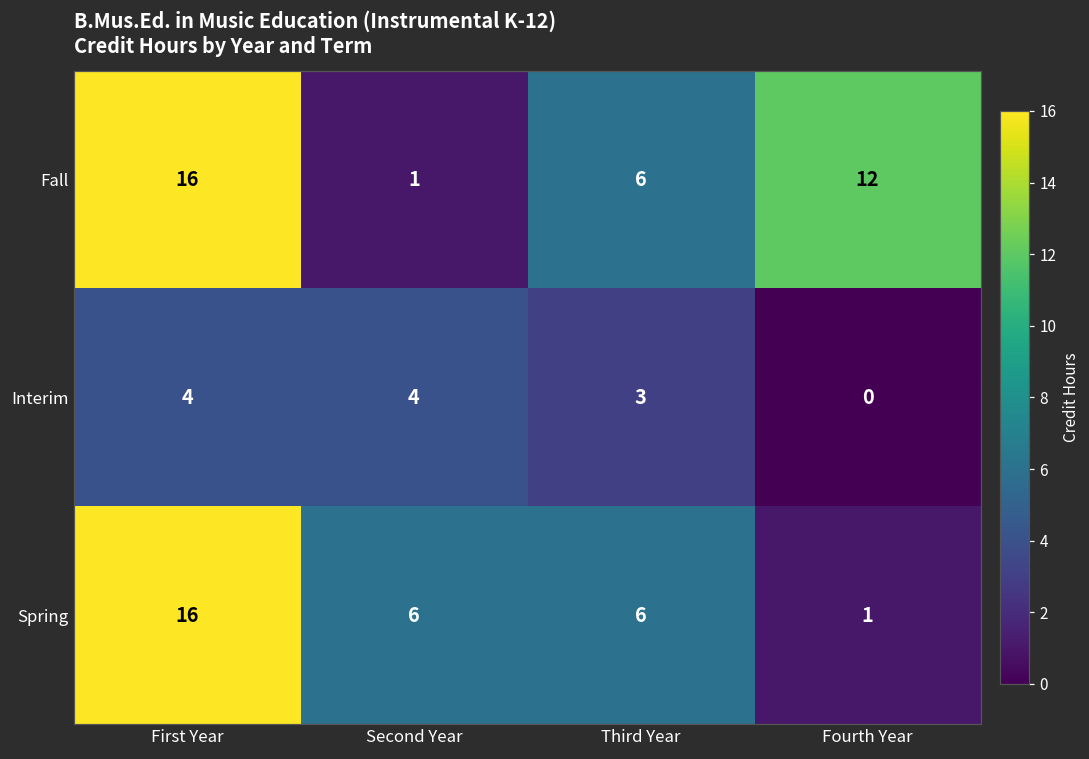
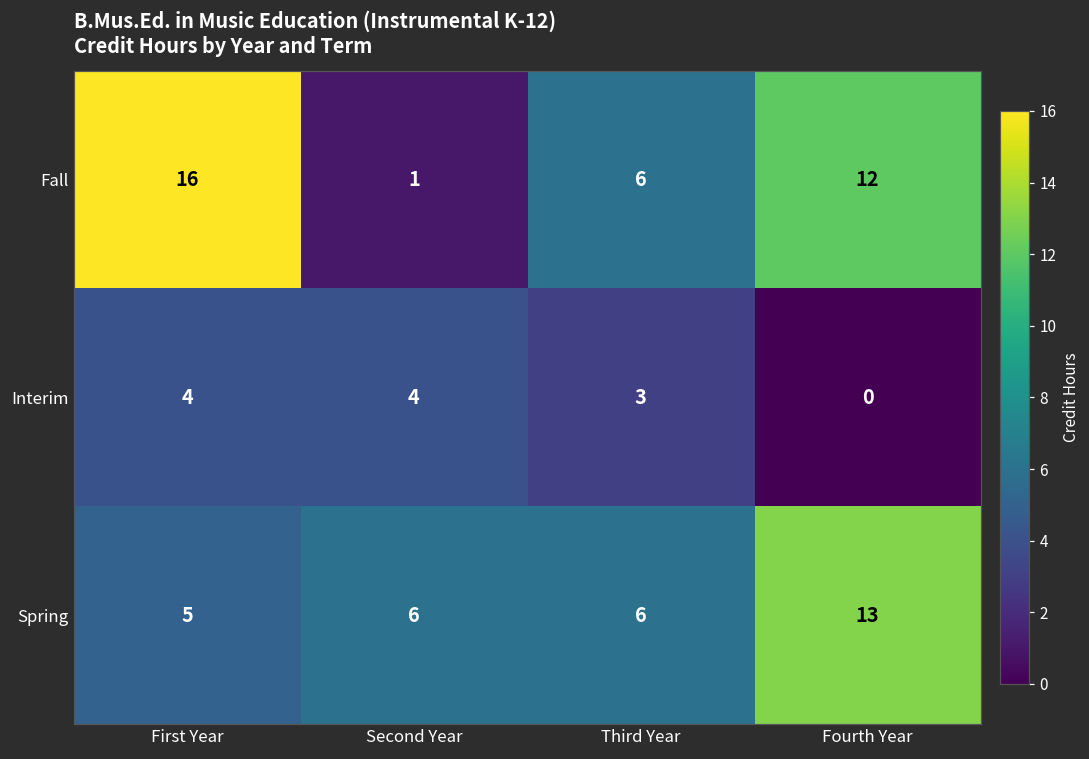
  {
    "Fall": {
      "First Year": 16,
      "Second Year": 1,
      "Third Year": 6,
      "Fourth Year": 12
    },
    "Interim": {
      "First Year": 4,
      "Second Year": 4,
      "Third Year": 3,
      "Fourth Year": 0
    },
    "Spring": {
-     "First Year": 16,
+     "First Year": 5,
      "Second Year": 6,
      "Third Year": 6,
-     "Fourth Year": 1
+     "Fourth Year": 13
    }
  }
